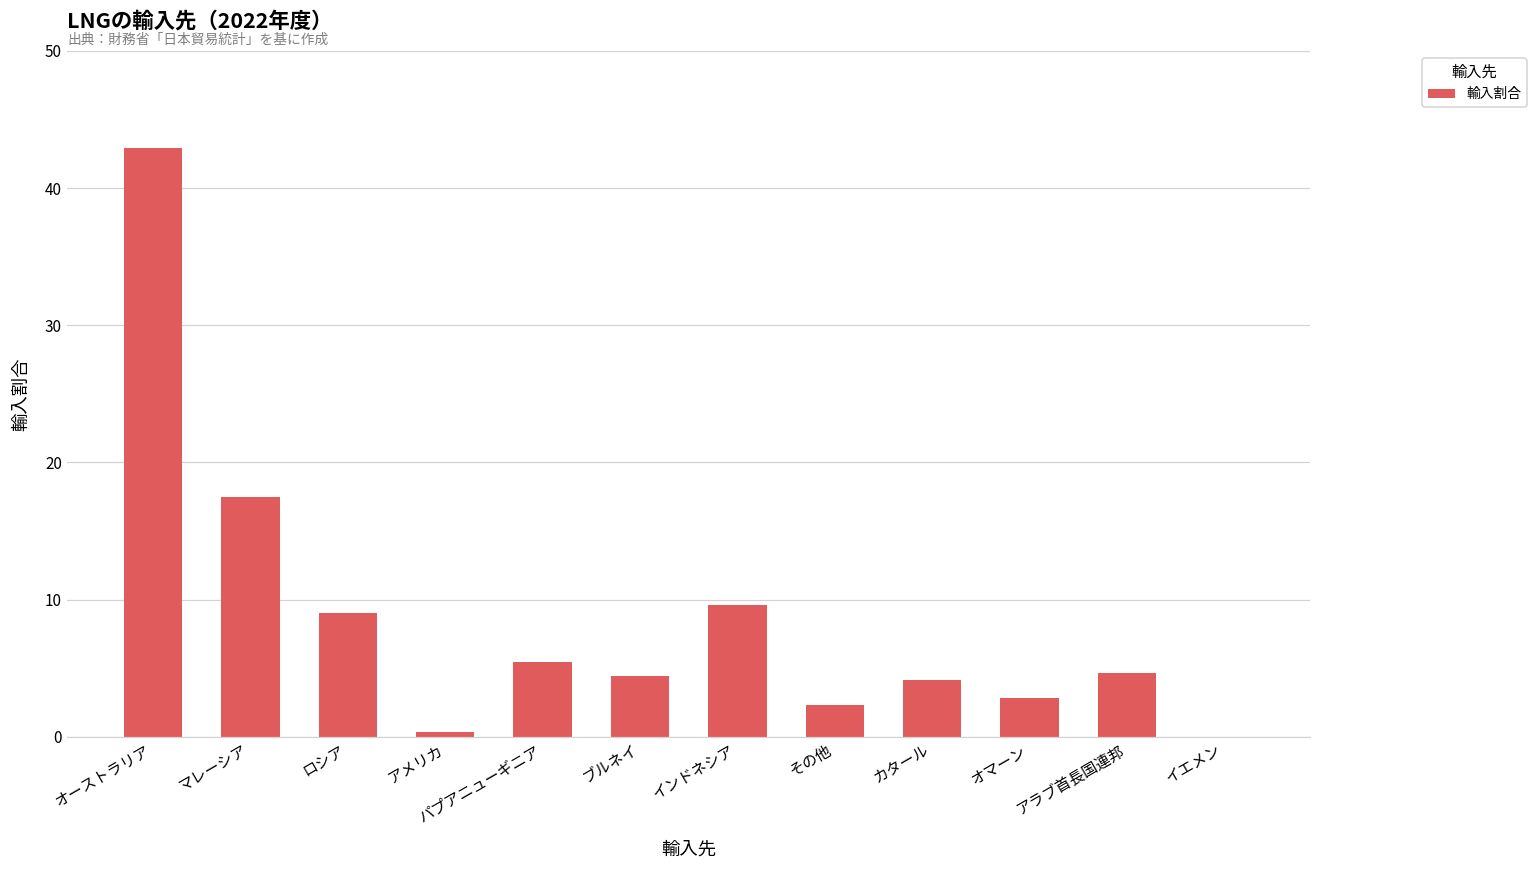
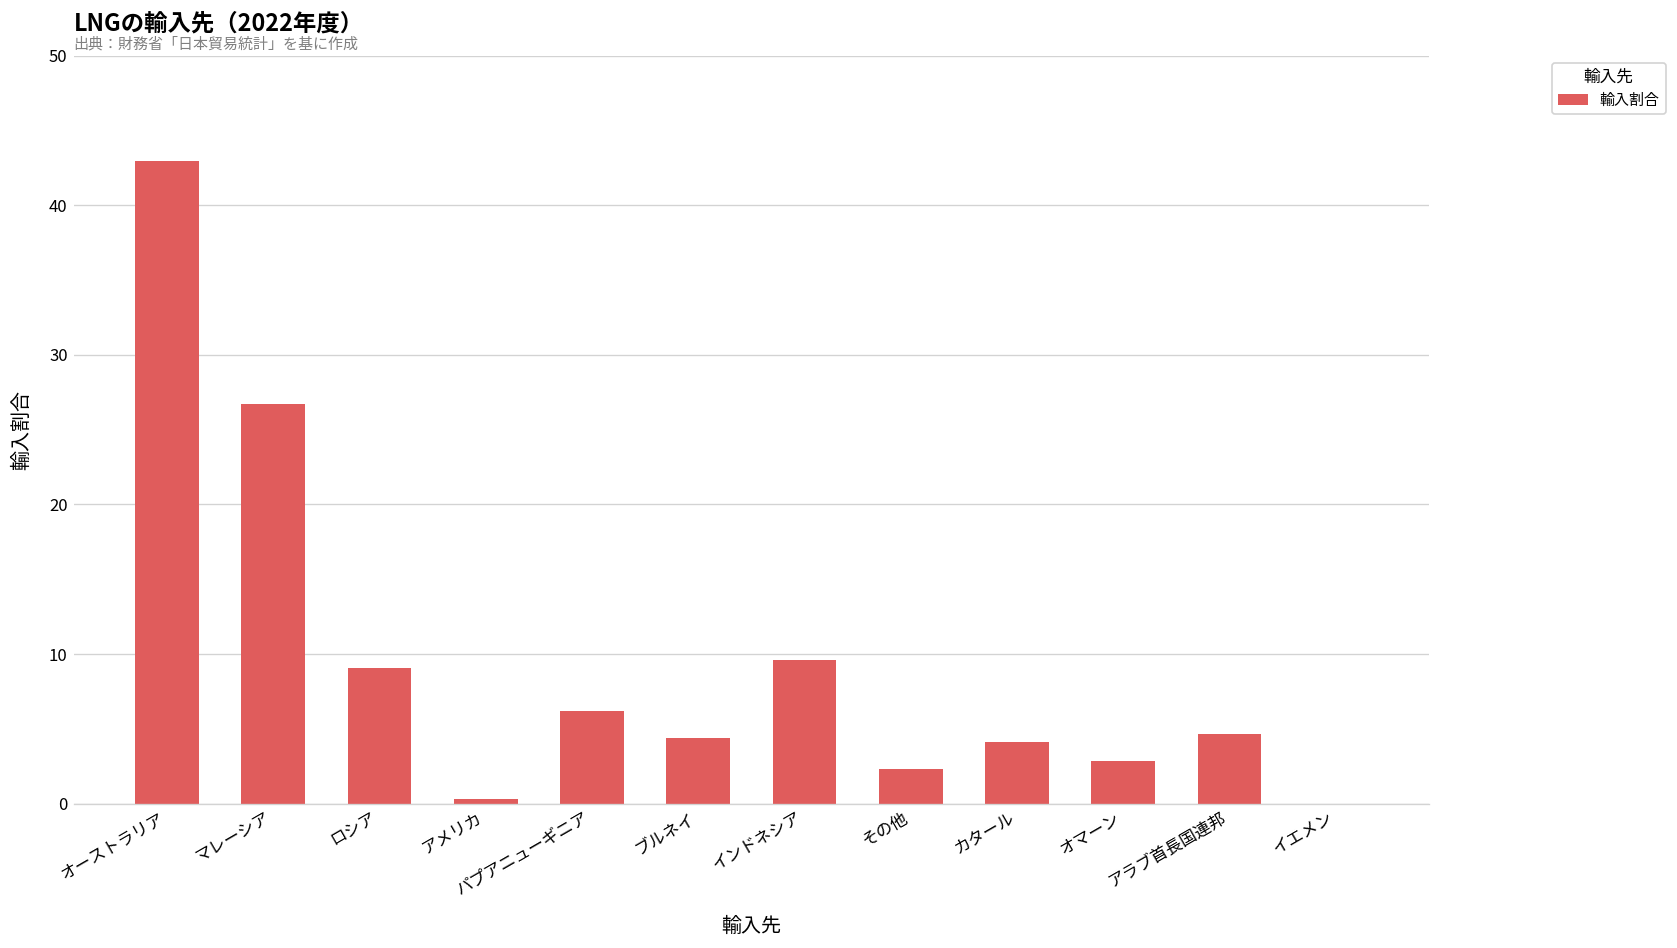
  {
    "オーストラリア": 42.9,
-   "マレーシア": 17.5,
+   "マレーシア": 26.7,
    "ロシア": 9.0,
    "アメリカ": 0.3,
-   "パプアニューギニア": 5.4,
+   "パプアニューギニア": 6.2,
    "ブルネイ": 4.4,
    "インドネシア": 9.6,
    "その他": 2.3,
    "カタール": 4.1,
    "オマーン": 2.8,
    "アラブ首長国連邦": 4.7,
    "イエメン": 0.0
  }
